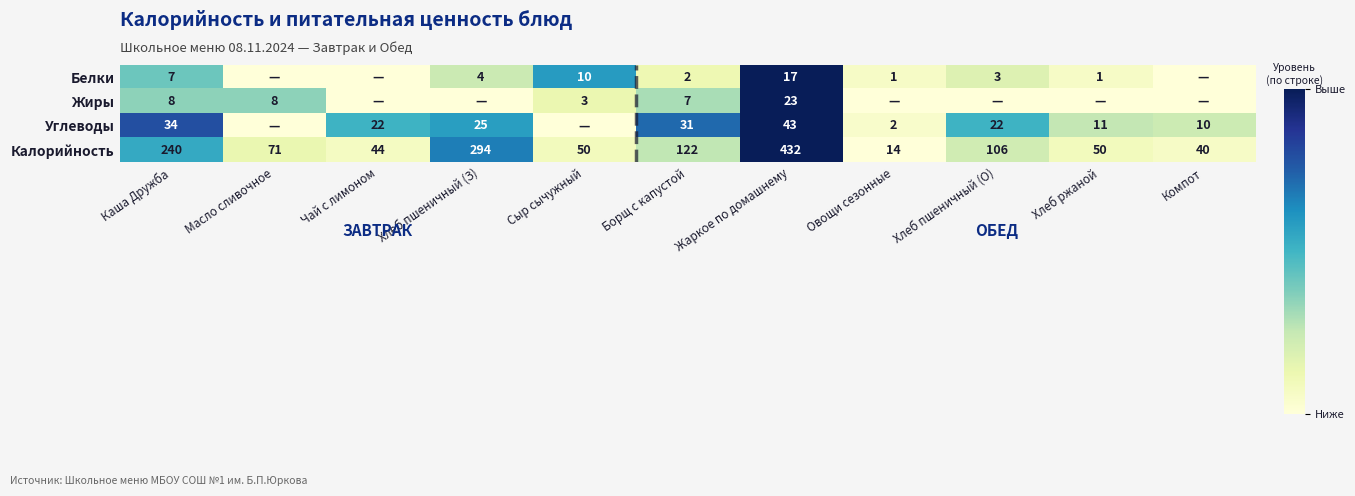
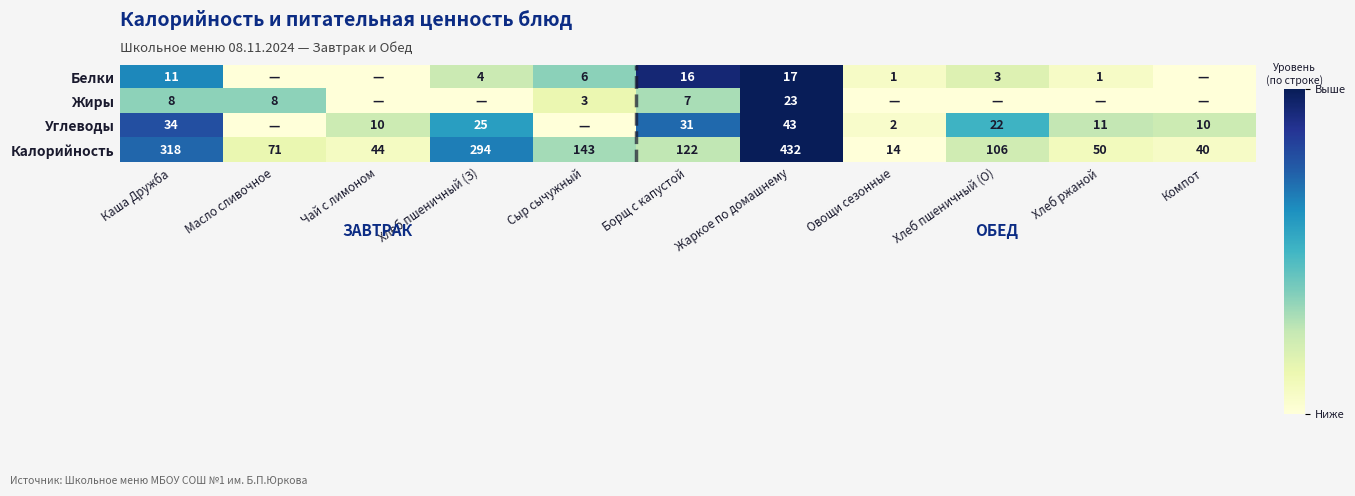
  {
    "Белки": {
-     "Каша Дружба": 7,
+     "Каша Дружба": 11,
      "Хлеб пшеничный (З)": 4,
-     "Сыр сычужный": 10,
-     "Борщ с капустой": 2,
+     "Сыр сычужный": 6,
+     "Борщ с капустой": 16,
      "Жаркое по домашнему": 17,
      "Овощи сезонные": 1,
      "Хлеб пшеничный (О)": 3,
      "Хлеб ржаной": 1
    },
    "Жиры": {
      "Каша Дружба": 8,
      "Масло сливочное": 8,
      "Сыр сычужный": 3,
      "Борщ с капустой": 7,
      "Жаркое по домашнему": 23
    },
    "Углеводы": {
      "Каша Дружба": 34,
-     "Чай с лимоном": 22,
+     "Чай с лимоном": 10,
      "Хлеб пшеничный (З)": 25,
      "Борщ с капустой": 31,
      "Жаркое по домашнему": 43,
      "Овощи сезонные": 2,
      "Хлеб пшеничный (О)": 22,
      "Хлеб ржаной": 11,
      "Компот": 10
    },
    "Калорийность": {
-     "Каша Дружба": 240,
+     "Каша Дружба": 318,
      "Масло сливочное": 71,
      "Чай с лимоном": 44,
      "Хлеб пшеничный (З)": 294,
-     "Сыр сычужный": 50,
+     "Сыр сычужный": 143,
      "Борщ с капустой": 122,
      "Жаркое по домашнему": 432,
      "Овощи сезонные": 14,
      "Хлеб пшеничный (О)": 106,
      "Хлеб ржаной": 50,
      "Компот": 40
    }
  }
